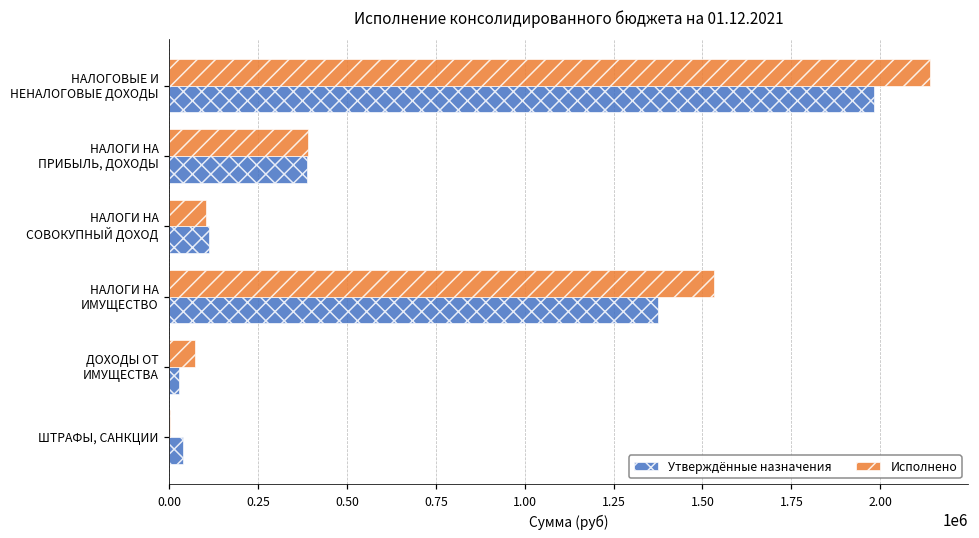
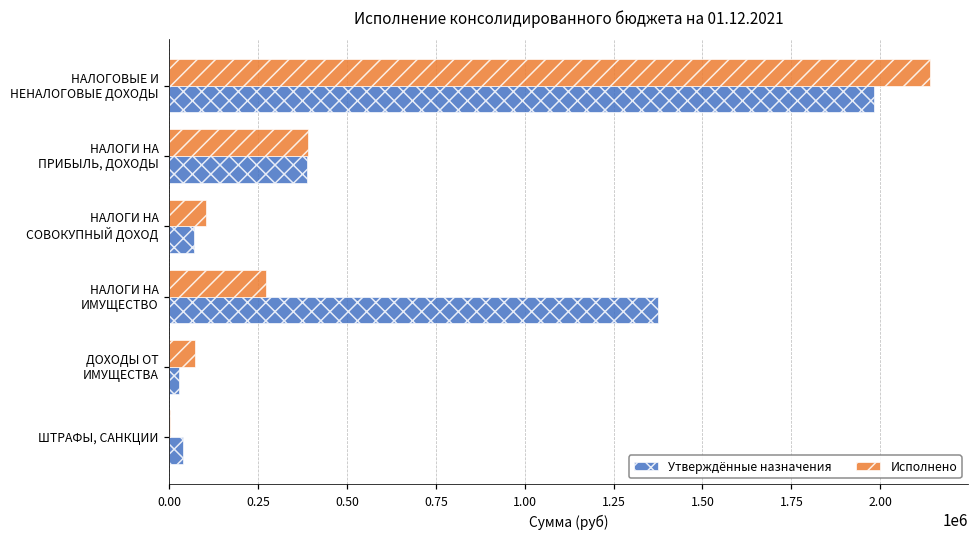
  {
    "Утверждённые назначения": {
      "НАЛОГОВЫЕ И НЕНАЛОГОВЫЕ ДОХОДЫ": 1980000,
      "НАЛОГИ НА ПРИБЫЛЬ, ДОХОДЫ": 390000,
-     "НАЛОГИ НА СОВОКУПНЫЙ ДОХОД": 110000,
+     "НАЛОГИ НА СОВОКУПНЫЙ ДОХОД": 70000,
      "НАЛОГИ НА ИМУЩЕСТВО": 1370000,
      "ДОХОДЫ ОТ ИМУЩЕСТВА": 30000,
      "ШТРАФЫ, САНКЦИИ": 40000
    },
    "Исполнено": {
      "НАЛОГОВЫЕ И НЕНАЛОГОВЫЕ ДОХОДЫ": 2140000,
      "НАЛОГИ НА ПРИБЫЛЬ, ДОХОДЫ": 390000,
      "НАЛОГИ НА СОВОКУПНЫЙ ДОХОД": 100000,
-     "НАЛОГИ НА ИМУЩЕСТВО": 1530000,
+     "НАЛОГИ НА ИМУЩЕСТВО": 270000,
      "ДОХОДЫ ОТ ИМУЩЕСТВА": 70000
    }
  }
